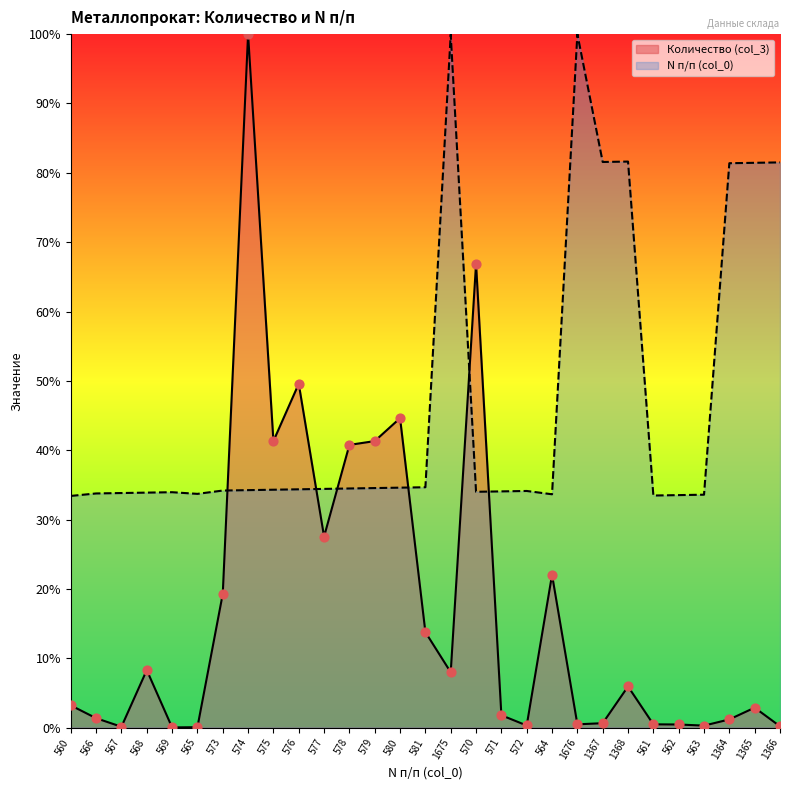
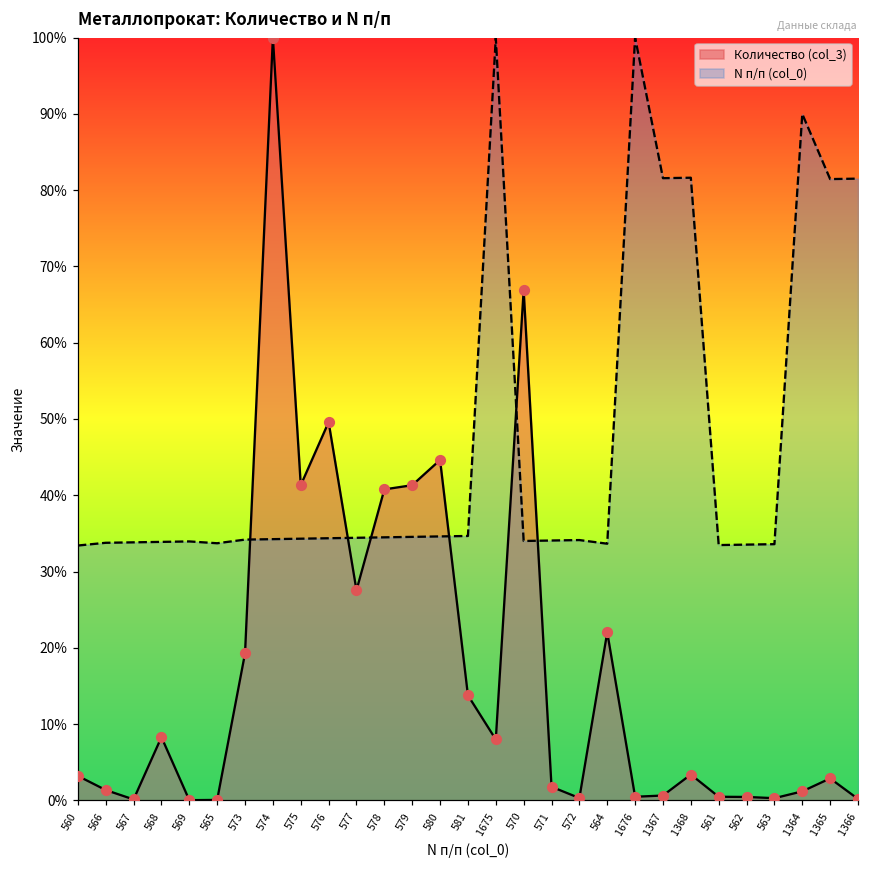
  {
    "Количество (col_3)": {
      "560": "3%",
      "566": "1%",
      "567": "0%",
      "568": "8%",
      "569": "0%",
      "565": "0%",
      "573": "19%",
      "574": "100%",
      "575": "41%",
      "576": "50%",
      "577": "28%",
      "578": "41%",
      "579": "41%",
      "580": "45%",
      "581": "14%",
      "1675": "8%",
      "570": "67%",
      "571": "2%",
      "572": "0%",
      "564": "22%",
      "1676": "0%",
      "1367": "1%",
-     "1368": "6%",
+     "1368": "3%",
      "561": "0%",
      "562": "0%",
      "563": "0%",
      "1364": "1%",
      "1365": "3%",
      "1366": "0%"
    },
    "N п/п (col_0)": {
      "560": "33%",
      "566": "34%",
      "567": "34%",
      "568": "34%",
      "569": "34%",
      "565": "34%",
      "573": "34%",
      "574": "34%",
      "575": "34%",
      "576": "34%",
      "577": "34%",
      "578": "34%",
      "579": "35%",
      "580": "35%",
      "581": "35%",
      "1675": "100%",
      "570": "34%",
      "571": "34%",
      "572": "34%",
      "564": "34%",
      "1676": "100%",
      "1367": "82%",
      "1368": "82%",
      "561": "33%",
      "562": "34%",
      "563": "34%",
-     "1364": "81%",
+     "1364": "90%",
      "1365": "81%",
      "1366": "82%"
    }
  }
